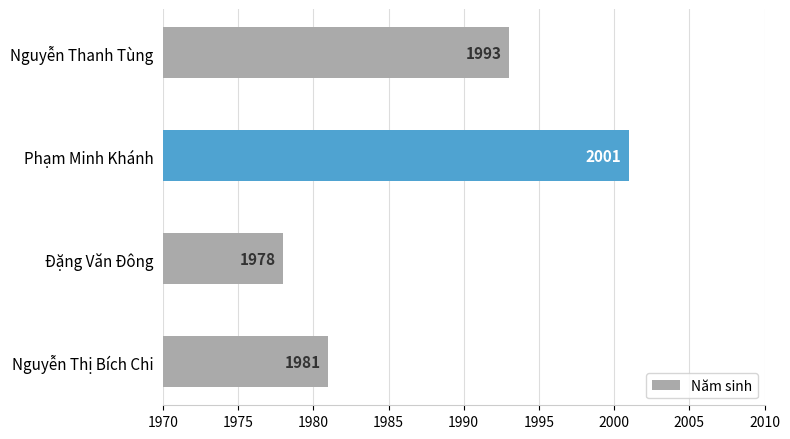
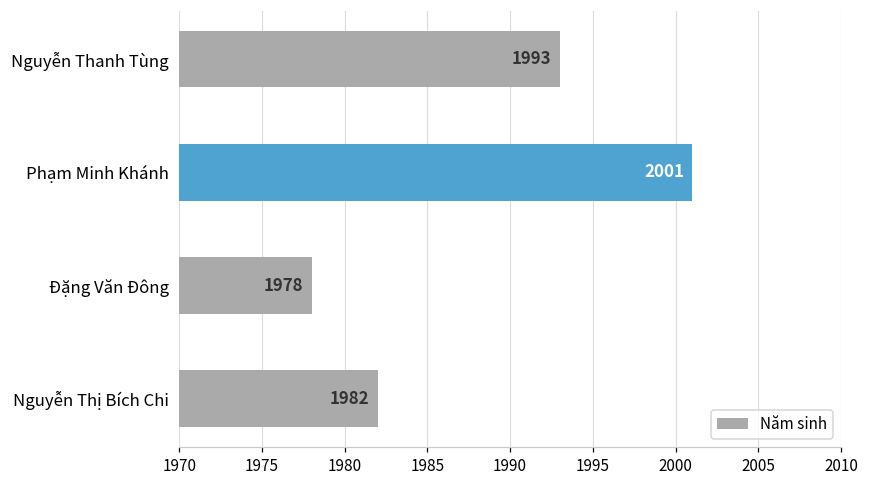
  {
    "Nguyễn Thanh Tùng": 1993,
    "Phạm Minh Khánh": 2001,
    "Đặng Văn Đông": 1978,
-   "Nguyễn Thị Bích Chi": 1981
+   "Nguyễn Thị Bích Chi": 1982
  }
